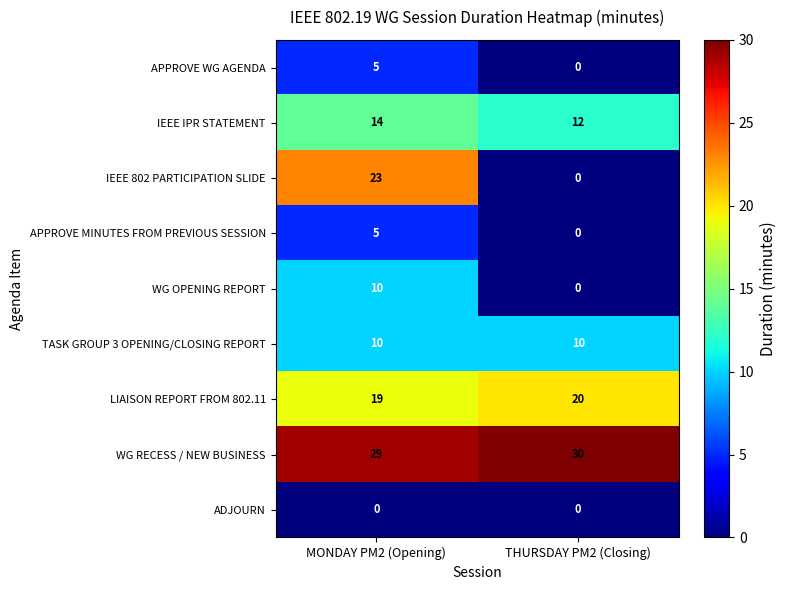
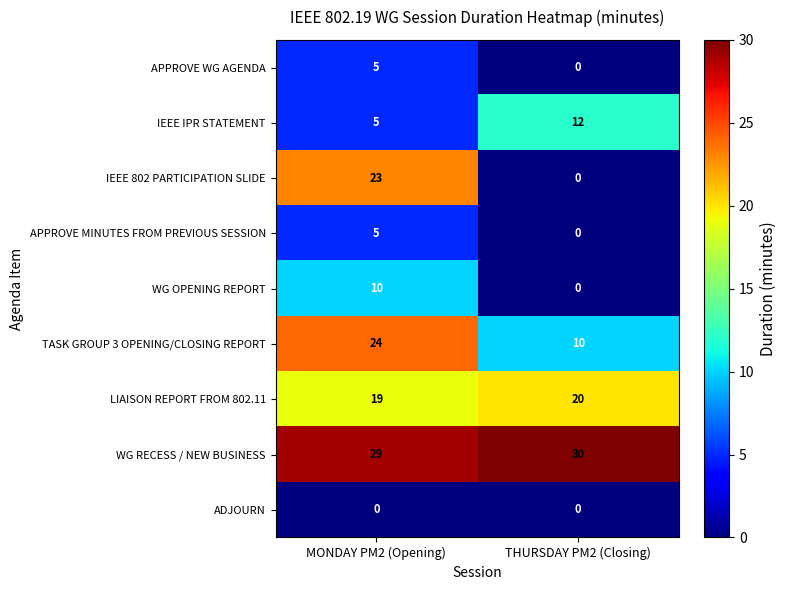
  {
    "APPROVE WG AGENDA": {
      "MONDAY PM2 (Opening)": 5,
      "THURSDAY PM2 (Closing)": 0
    },
    "IEEE IPR STATEMENT": {
-     "MONDAY PM2 (Opening)": 14,
+     "MONDAY PM2 (Opening)": 5,
      "THURSDAY PM2 (Closing)": 12
    },
    "IEEE 802 PARTICIPATION SLIDE": {
      "MONDAY PM2 (Opening)": 23,
      "THURSDAY PM2 (Closing)": 0
    },
    "APPROVE MINUTES FROM PREVIOUS SESSION": {
      "MONDAY PM2 (Opening)": 5,
      "THURSDAY PM2 (Closing)": 0
    },
    "WG OPENING REPORT": {
      "MONDAY PM2 (Opening)": 10,
      "THURSDAY PM2 (Closing)": 0
    },
    "TASK GROUP 3 OPENING/CLOSING REPORT": {
-     "MONDAY PM2 (Opening)": 10,
+     "MONDAY PM2 (Opening)": 24,
      "THURSDAY PM2 (Closing)": 10
    },
    "LIAISON REPORT FROM 802.11": {
      "MONDAY PM2 (Opening)": 19,
      "THURSDAY PM2 (Closing)": 20
    },
    "WG RECESS / NEW BUSINESS": {
      "MONDAY PM2 (Opening)": 29,
      "THURSDAY PM2 (Closing)": 30
    },
    "ADJOURN": {
      "MONDAY PM2 (Opening)": 0,
      "THURSDAY PM2 (Closing)": 0
    }
  }
